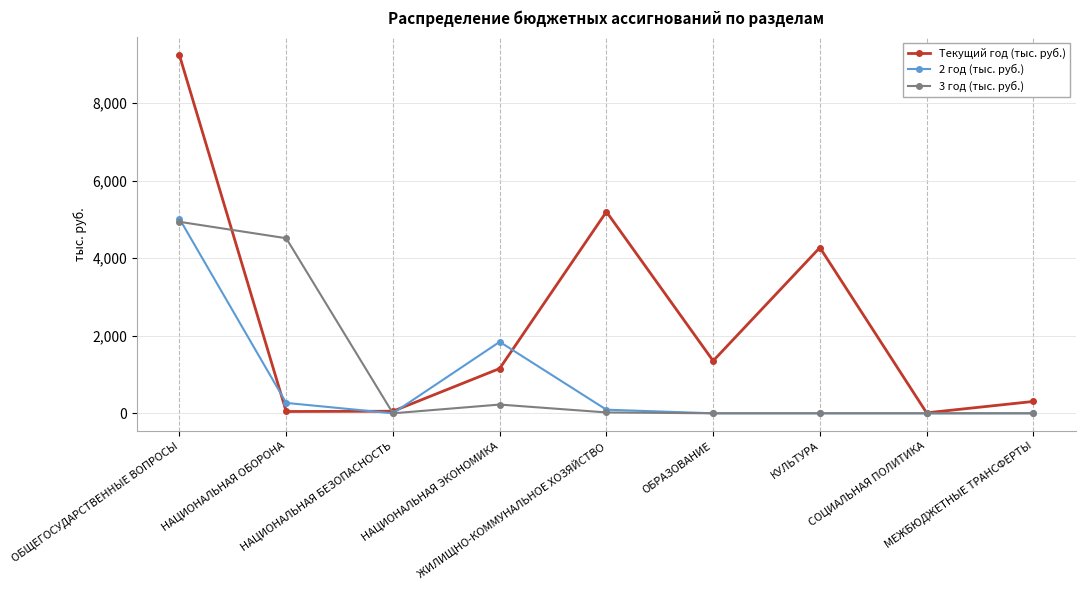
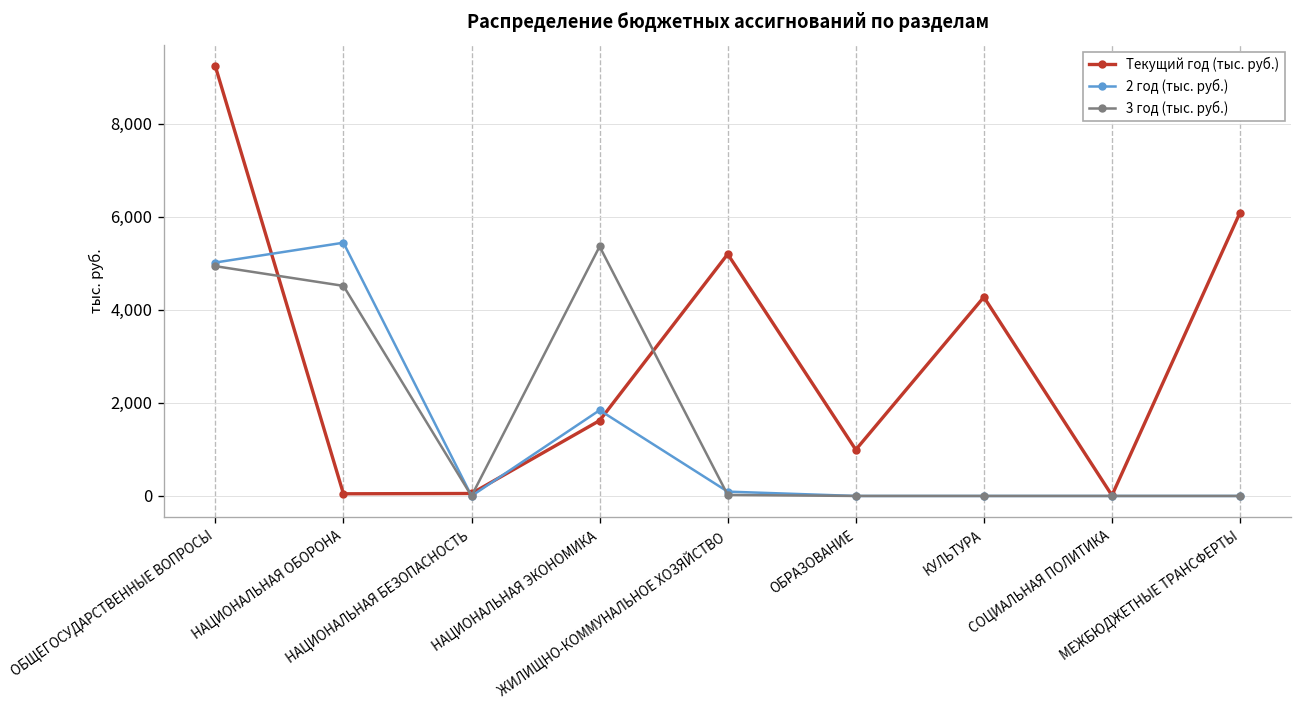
  {
    "Текущий год (тыс. руб.)": {
      "ОБЩЕГОСУДАРСТВЕННЫЕ ВОПРОСЫ": "9,200",
      "НАЦИОНАЛЬНАЯ ОБОРОНА": "0",
-     "НАЦИОНАЛЬНАЯ ЭКОНОМИКА": "1,200",
+     "НАЦИОНАЛЬНАЯ ЭКОНОМИКА": "1,600",
      "ЖИЛИЩНО-КОММУНАЛЬНОЕ ХОЗЯЙСТВО": "5,200",
-     "ОБРАЗОВАНИЕ": "1,400",
+     "ОБРАЗОВАНИЕ": "1,000",
      "КУЛЬТУРА": "4,300",
-     "МЕЖБЮДЖЕТНЫЕ ТРАНСФЕРТЫ": "300"
+     "МЕЖБЮДЖЕТНЫЕ ТРАНСФЕРТЫ": "6,100"
    },
    "2 год (тыс. руб.)": {
      "ОБЩЕГОСУДАРСТВЕННЫЕ ВОПРОСЫ": "5,000",
-     "НАЦИОНАЛЬНАЯ ОБОРОНА": "300",
+     "НАЦИОНАЛЬНАЯ ОБОРОНА": "5,400",
      "НАЦИОНАЛЬНАЯ ЭКОНОМИКА": "1,800",
      "ЖИЛИЩНО-КОММУНАЛЬНОЕ ХОЗЯЙСТВО": "100"
    },
    "3 год (тыс. руб.)": {
      "ОБЩЕГОСУДАРСТВЕННЫЕ ВОПРОСЫ": "4,900",
      "НАЦИОНАЛЬНАЯ ОБОРОНА": "4,500",
-     "НАЦИОНАЛЬНАЯ ЭКОНОМИКА": "200",
+     "НАЦИОНАЛЬНАЯ ЭКОНОМИКА": "5,400",
      "ЖИЛИЩНО-КОММУНАЛЬНОЕ ХОЗЯЙСТВО": "0"
    }
  }
